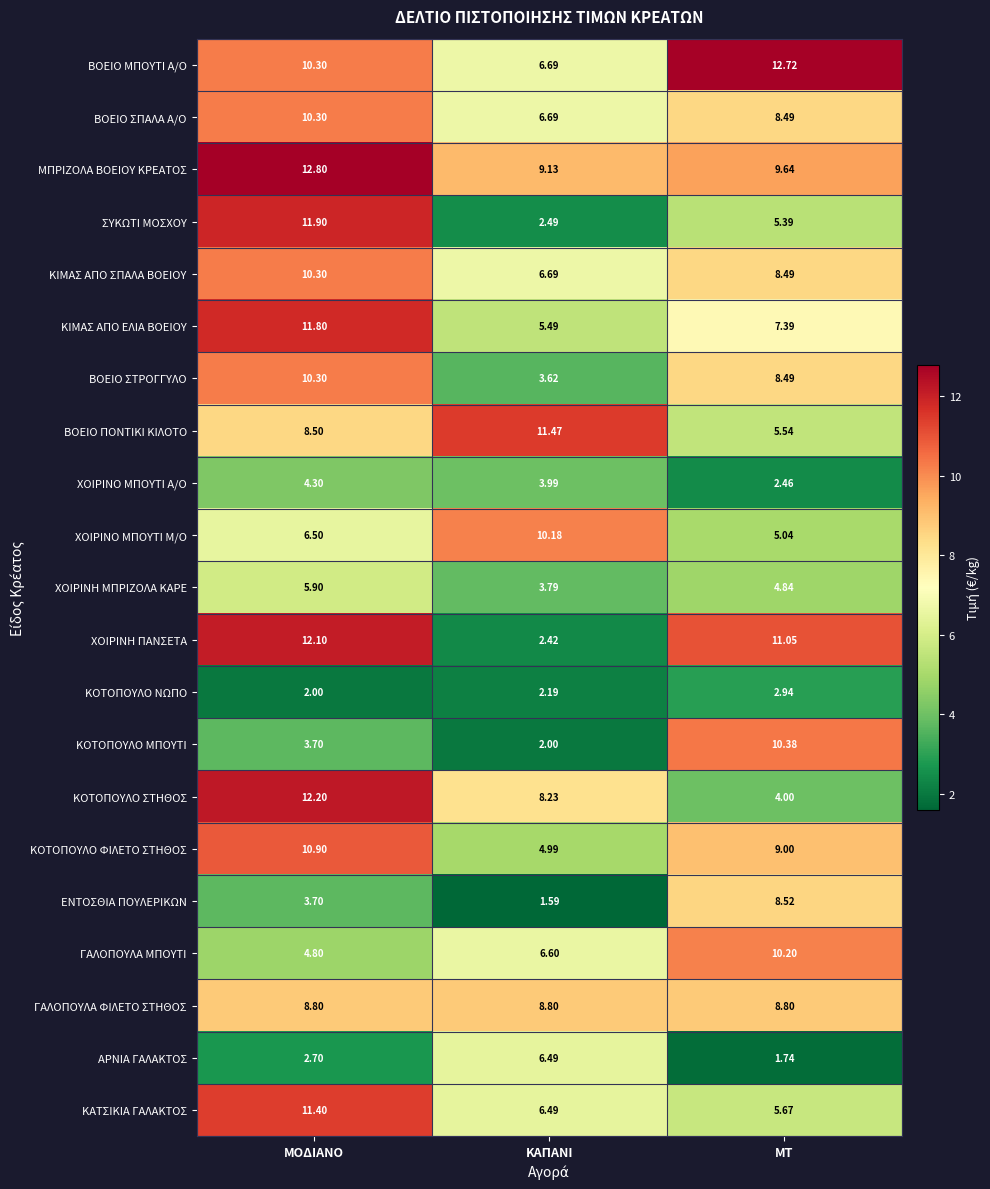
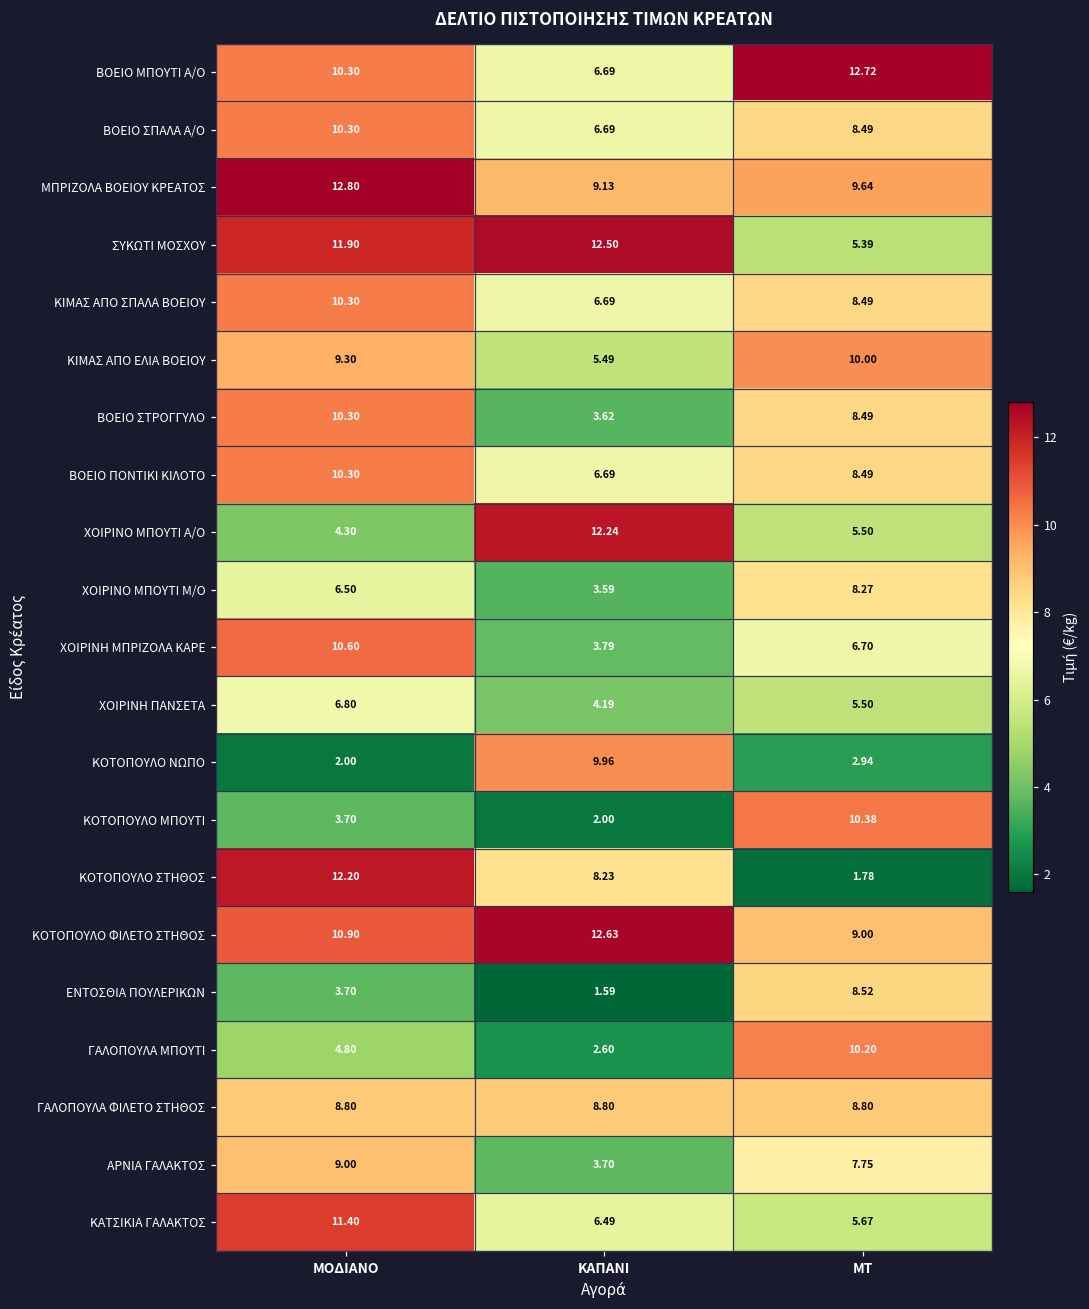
  {
    "ΒΟΕΙΟ ΜΠΟΥΤΙ Α/Ο": {
      "ΜΟΔΙΑΝΟ": 10.30,
      "ΚΑΠΑΝΙ": 6.69,
      "ΜΤ": 12.72
    },
    "ΒΟΕΙΟ ΣΠΑΛΑ Α/Ο": {
      "ΜΟΔΙΑΝΟ": 10.30,
      "ΚΑΠΑΝΙ": 6.69,
      "ΜΤ": 8.49
    },
    "ΜΠΡΙΖΟΛΑ ΒΟΕΙΟΥ ΚΡΕΑΤΟΣ": {
      "ΜΟΔΙΑΝΟ": 12.80,
      "ΚΑΠΑΝΙ": 9.13,
      "ΜΤ": 9.64
    },
    "ΣΥΚΩΤΙ ΜΟΣΧΟΥ": {
      "ΜΟΔΙΑΝΟ": 11.90,
-     "ΚΑΠΑΝΙ": 2.49,
+     "ΚΑΠΑΝΙ": 12.50,
      "ΜΤ": 5.39
    },
    "ΚΙΜΑΣ ΑΠΟ ΣΠΑΛΑ ΒΟΕΙΟΥ": {
      "ΜΟΔΙΑΝΟ": 10.30,
      "ΚΑΠΑΝΙ": 6.69,
      "ΜΤ": 8.49
    },
    "ΚΙΜΑΣ ΑΠO ΕΛΙΑ ΒΟΕΙΟΥ": {
-     "ΜΟΔΙΑΝΟ": 11.80,
+     "ΜΟΔΙΑΝΟ": 9.30,
      "ΚΑΠΑΝΙ": 5.49,
-     "ΜΤ": 7.39
+     "ΜΤ": 10.00
    },
    "ΒΟΕΙΟ ΣΤΡΟΓΓΥΛΟ": {
      "ΜΟΔΙΑΝΟ": 10.30,
      "ΚΑΠΑΝΙ": 3.62,
      "ΜΤ": 8.49
    },
    "ΒΟΕΙΟ ΠΟΝΤΙΚΙ ΚΙΛΟΤΟ": {
-     "ΜΟΔΙΑΝΟ": 8.50,
-     "ΚΑΠΑΝΙ": 11.47,
-     "ΜΤ": 5.54
+     "ΜΟΔΙΑΝΟ": 10.30,
+     "ΚΑΠΑΝΙ": 6.69,
+     "ΜΤ": 8.49
    },
    "ΧΟΙΡΙΝΟ ΜΠΟΥΤΙ Α/Ο": {
      "ΜΟΔΙΑΝΟ": 4.30,
-     "ΚΑΠΑΝΙ": 3.99,
-     "ΜΤ": 2.46
+     "ΚΑΠΑΝΙ": 12.24,
+     "ΜΤ": 5.50
    },
    "ΧΟΙΡΙΝΟ ΜΠΟΥΤΙ Μ/Ο": {
      "ΜΟΔΙΑΝΟ": 6.50,
-     "ΚΑΠΑΝΙ": 10.18,
-     "ΜΤ": 5.04
+     "ΚΑΠΑΝΙ": 3.59,
+     "ΜΤ": 8.27
    },
    "ΧΟΙΡΙΝΗ ΜΠΡΙΖΟΛΑ ΚΑΡΕ": {
-     "ΜΟΔΙΑΝΟ": 5.90,
+     "ΜΟΔΙΑΝΟ": 10.60,
      "ΚΑΠΑΝΙ": 3.79,
-     "ΜΤ": 4.84
+     "ΜΤ": 6.70
    },
    "ΧΟΙΡΙΝΗ ΠΑΝΣΕΤΑ": {
-     "ΜΟΔΙΑΝΟ": 12.10,
-     "ΚΑΠΑΝΙ": 2.42,
-     "ΜΤ": 11.05
+     "ΜΟΔΙΑΝΟ": 6.80,
+     "ΚΑΠΑΝΙ": 4.19,
+     "ΜΤ": 5.50
    },
    "ΚΟΤΟΠΟΥΛΟ ΝΩΠΟ": {
      "ΜΟΔΙΑΝΟ": 2.00,
-     "ΚΑΠΑΝΙ": 2.19,
+     "ΚΑΠΑΝΙ": 9.96,
      "ΜΤ": 2.94
    },
    "ΚΟΤΟΠΟΥΛΟ ΜΠΟΥΤΙ": {
      "ΜΟΔΙΑΝΟ": 3.70,
      "ΚΑΠΑΝΙ": 2.00,
      "ΜΤ": 10.38
    },
    "ΚΟΤΟΠΟΥΛΟ ΣΤΗΘΟΣ": {
      "ΜΟΔΙΑΝΟ": 12.20,
      "ΚΑΠΑΝΙ": 8.23,
-     "ΜΤ": 4.00
+     "ΜΤ": 1.78
    },
    "ΚΟΤΟΠΟΥΛΟ ΦΙΛΕΤΟ ΣΤΗΘΟΣ": {
      "ΜΟΔΙΑΝΟ": 10.90,
-     "ΚΑΠΑΝΙ": 4.99,
+     "ΚΑΠΑΝΙ": 12.63,
      "ΜΤ": 9.00
    },
    "ΕΝΤΟΣΘΙΑ ΠΟΥΛΕΡΙΚΩΝ": {
      "ΜΟΔΙΑΝΟ": 3.70,
      "ΚΑΠΑΝΙ": 1.59,
      "ΜΤ": 8.52
    },
    "ΓΑΛΟΠΟΥΛΑ ΜΠΟΥΤΙ": {
      "ΜΟΔΙΑΝΟ": 4.80,
-     "ΚΑΠΑΝΙ": 6.60,
+     "ΚΑΠΑΝΙ": 2.60,
      "ΜΤ": 10.20
    },
    "ΓΑΛΟΠΟΥΛΑ ΦΙΛΕΤΟ ΣΤΗΘΟΣ": {
      "ΜΟΔΙΑΝΟ": 8.80,
      "ΚΑΠΑΝΙ": 8.80,
      "ΜΤ": 8.80
    },
    "ΑΡΝΙΑ ΓΑΛΑΚΤΟΣ": {
-     "ΜΟΔΙΑΝΟ": 2.70,
-     "ΚΑΠΑΝΙ": 6.49,
-     "ΜΤ": 1.74
+     "ΜΟΔΙΑΝΟ": 9.00,
+     "ΚΑΠΑΝΙ": 3.70,
+     "ΜΤ": 7.75
    },
    "ΚΑΤΣΙΚΙΑ ΓΑΛΑΚΤΟΣ": {
      "ΜΟΔΙΑΝΟ": 11.40,
      "ΚΑΠΑΝΙ": 6.49,
      "ΜΤ": 5.67
    }
  }
